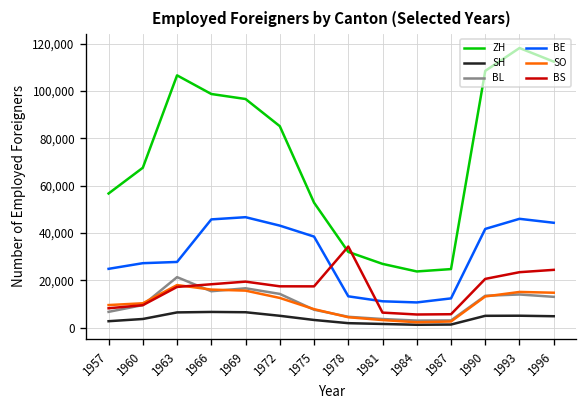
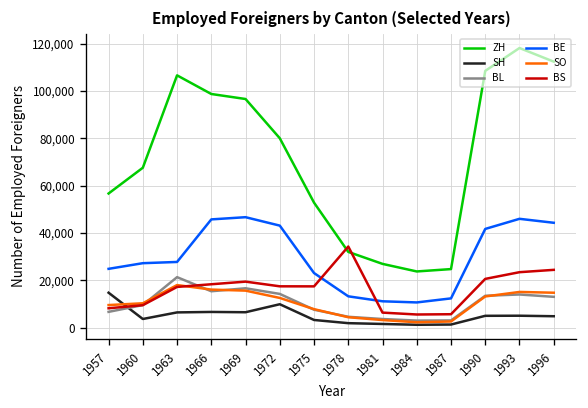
  {
    "ZH": {
      "1957": "57,000",
      "1960": "68,000",
      "1963": "107,000",
      "1966": "99,000",
      "1969": "97,000",
-     "1972": "85,000",
+     "1972": "80,000",
      "1975": "53,000",
      "1978": "32,000",
      "1981": "27,000",
      "1984": "24,000",
      "1987": "25,000"
    },
    "SH": {
-     "1957": "3,000",
+     "1957": "15,000",
      "1960": "4,000",
      "1963": "6,000",
      "1966": "7,000",
      "1969": "6,000",
-     "1972": "5,000",
+     "1972": "10,000",
      "1975": "3,000",
      "1978": "2,000",
      "1981": "2,000",
      "1987": "1,000",
      "1990": "5,000",
      "1993": "5,000",
      "1996": "5,000"
    },
    "BL": {
      "1957": "7,000",
      "1963": "21,000",
      "1972": "14,000",
      "1996": "13,000"
    },
    "BE": {
      "1957": "25,000",
      "1960": "27,000",
      "1963": "28,000",
      "1966": "46,000",
      "1969": "47,000",
      "1972": "43,000",
-     "1975": "38,000",
+     "1975": "23,000",
      "1978": "13,000",
      "1981": "11,000",
      "1984": "11,000",
      "1987": "12,000",
      "1990": "42,000",
      "1993": "46,000",
      "1996": "44,000"
    },
    "SO": {
      "1957": "10,000",
      "1972": "13,000",
      "1996": "15,000"
    },
    "BS": {
      "1957": "8,000",
      "1966": "18,000",
      "1969": "19,000",
      "1972": "17,000",
      "1975": "17,000",
      "1978": "34,000",
      "1981": "6,000",
      "1984": "6,000",
      "1987": "6,000",
      "1990": "21,000",
      "1993": "23,000",
      "1996": "24,000"
    }
  }
